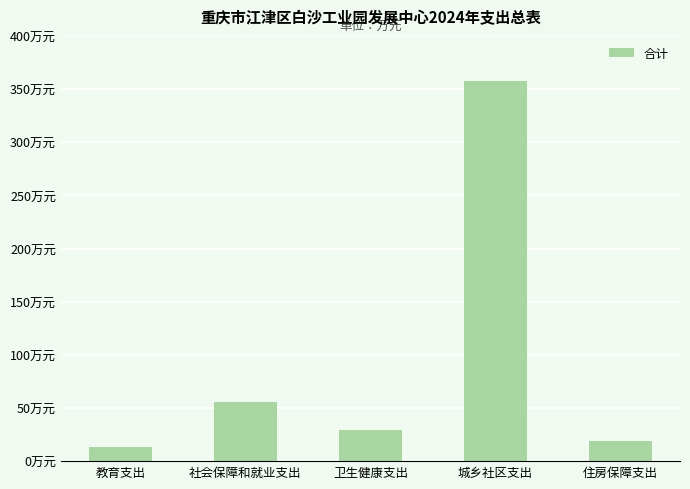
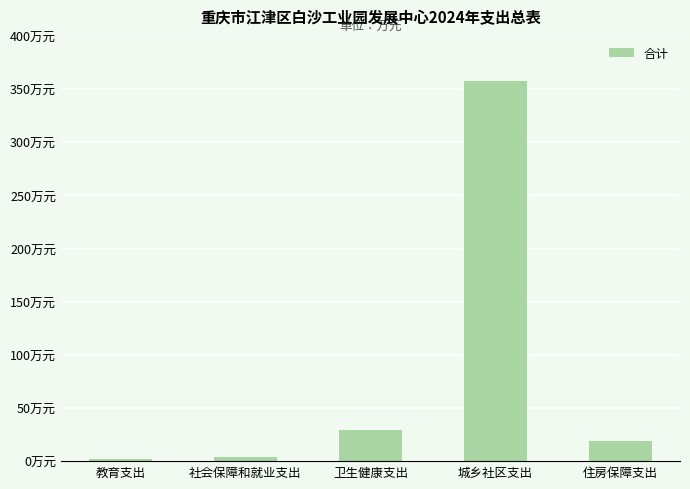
  {
-   "教育支出": "14万元",
-   "社会保障和就业支出": "56万元",
+   "教育支出": "2万元",
+   "社会保障和就业支出": "4万元",
    "卫生健康支出": "29万元",
    "城乡社区支出": "358万元",
    "住房保障支出": "19万元"
  }
